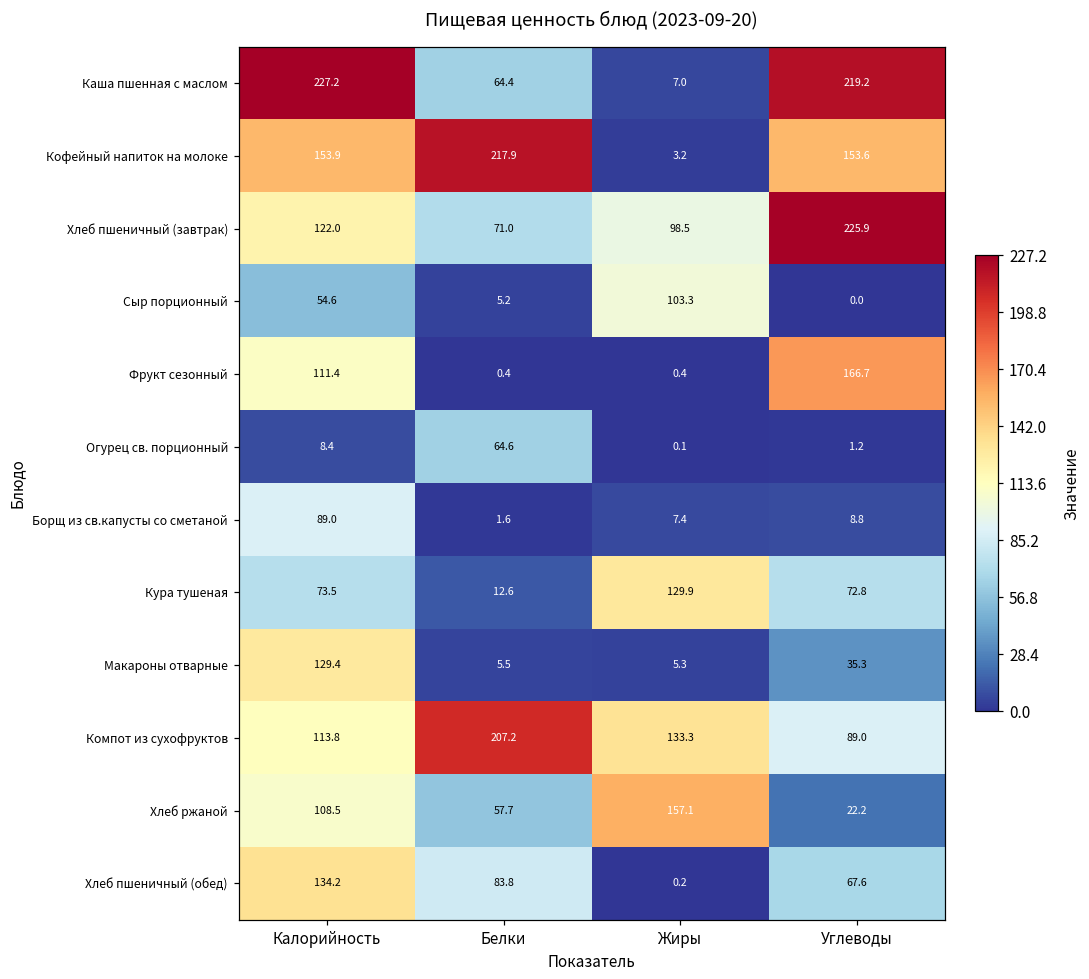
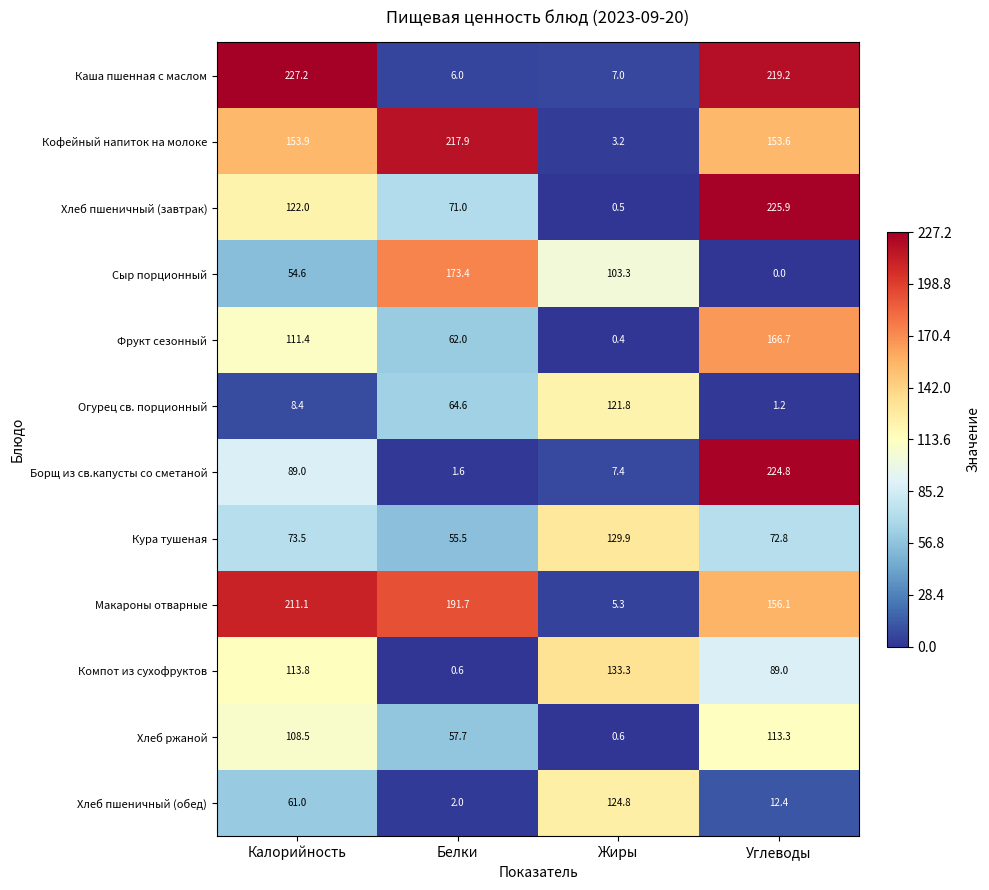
  {
    "Каша пшенная с маслом": {
      "Калорийность": 227.2,
-     "Белки": 64.4,
+     "Белки": 6.0,
      "Жиры": 7.0,
      "Углеводы": 219.2
    },
    "Кофейный напиток на молоке": {
      "Калорийность": 153.9,
      "Белки": 217.9,
      "Жиры": 3.2,
      "Углеводы": 153.6
    },
    "Хлеб пшеничный (завтрак)": {
      "Калорийность": 122.0,
      "Белки": 71.0,
-     "Жиры": 98.5,
+     "Жиры": 0.5,
      "Углеводы": 225.9
    },
    "Сыр порционный": {
      "Калорийность": 54.6,
-     "Белки": 5.2,
+     "Белки": 173.4,
      "Жиры": 103.3,
      "Углеводы": 0.0
    },
    "Фрукт сезонный": {
      "Калорийность": 111.4,
-     "Белки": 0.4,
+     "Белки": 62.0,
      "Жиры": 0.4,
      "Углеводы": 166.7
    },
    "Огурец св. порционный": {
      "Калорийность": 8.4,
      "Белки": 64.6,
-     "Жиры": 0.1,
+     "Жиры": 121.8,
      "Углеводы": 1.2
    },
    "Борщ из св.капусты со сметаной": {
      "Калорийность": 89.0,
      "Белки": 1.6,
      "Жиры": 7.4,
-     "Углеводы": 8.8
+     "Углеводы": 224.8
    },
    "Кура тушеная": {
      "Калорийность": 73.5,
-     "Белки": 12.6,
+     "Белки": 55.5,
      "Жиры": 129.9,
      "Углеводы": 72.8
    },
    "Макароны отварные": {
-     "Калорийность": 129.4,
-     "Белки": 5.5,
+     "Калорийность": 211.1,
+     "Белки": 191.7,
      "Жиры": 5.3,
-     "Углеводы": 35.3
+     "Углеводы": 156.1
    },
    "Компот из сухофруктов": {
      "Калорийность": 113.8,
-     "Белки": 207.2,
+     "Белки": 0.6,
      "Жиры": 133.3,
      "Углеводы": 89.0
    },
    "Хлеб ржаной": {
      "Калорийность": 108.5,
      "Белки": 57.7,
-     "Жиры": 157.1,
-     "Углеводы": 22.2
+     "Жиры": 0.6,
+     "Углеводы": 113.3
    },
    "Хлеб пшеничный (обед)": {
-     "Калорийность": 134.2,
-     "Белки": 83.8,
-     "Жиры": 0.2,
-     "Углеводы": 67.6
+     "Калорийность": 61.0,
+     "Белки": 2.0,
+     "Жиры": 124.8,
+     "Углеводы": 12.4
    }
  }
